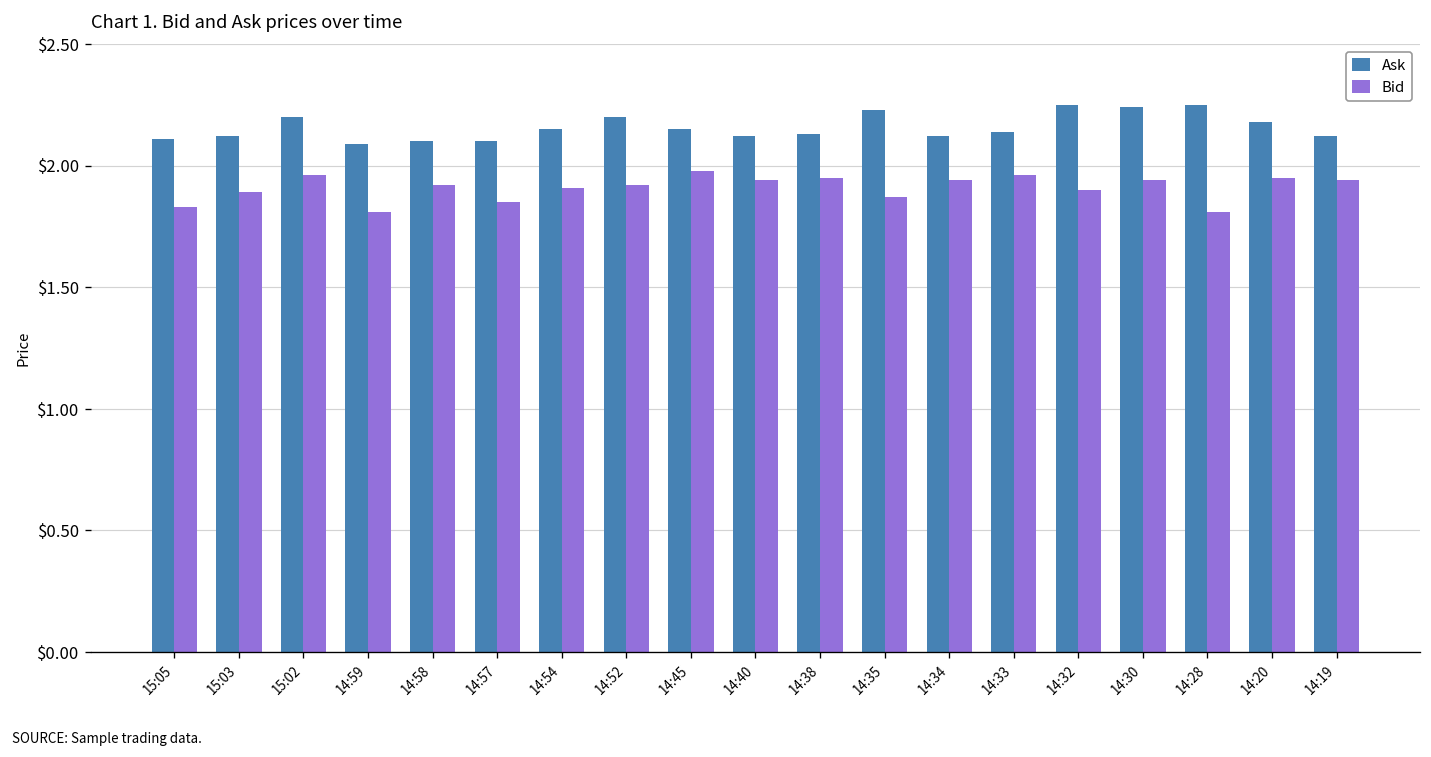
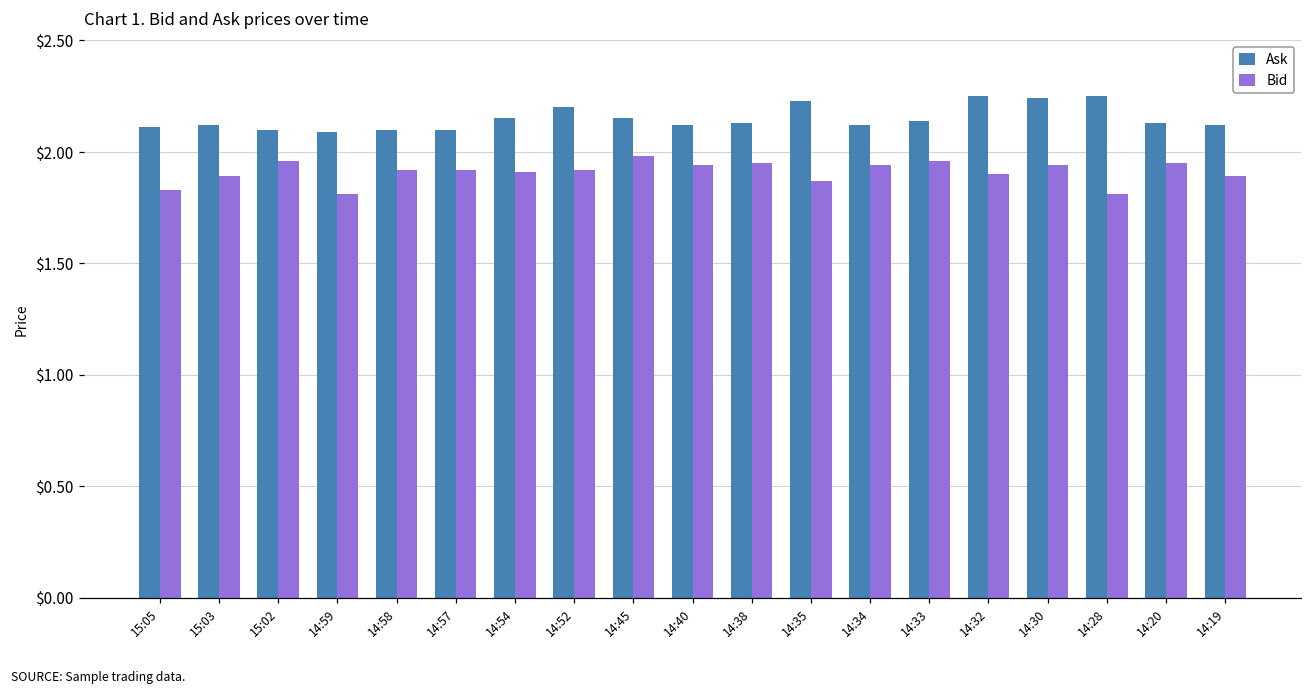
  {
    "Ask": {
      "15:05": "$2.11",
      "15:03": "$2.12",
-     "15:02": "$2.2",
+     "15:02": "$2.1",
      "14:59": "$2.09",
      "14:58": "$2.10",
      "14:57": "$2.10",
      "14:54": "$2.15",
      "14:52": "$2.20",
      "14:45": "$2.15",
      "14:40": "$2.12",
      "14:38": "$2.13",
      "14:35": "$2.23",
      "14:34": "$2.12",
      "14:33": "$2.14",
      "14:32": "$2.25",
      "14:30": "$2.24",
      "14:28": "$2.25",
-     "14:20": "$2.18",
+     "14:20": "$2.13",
      "14:19": "$2.12"
    },
    "Bid": {
      "15:05": "$1.83",
      "15:03": "$1.89",
      "15:02": "$1.96",
      "14:59": "$1.81",
      "14:58": "$1.92",
-     "14:57": "$1.85",
+     "14:57": "$1.92",
      "14:54": "$1.91",
      "14:52": "$1.92",
      "14:45": "$1.98",
      "14:40": "$1.94",
      "14:38": "$1.95",
      "14:35": "$1.87",
      "14:34": "$1.94",
      "14:33": "$1.96",
      "14:32": "$1.90",
      "14:30": "$1.94",
      "14:28": "$1.81",
      "14:20": "$1.95",
-     "14:19": "$1.94"
+     "14:19": "$1.89"
    }
  }
